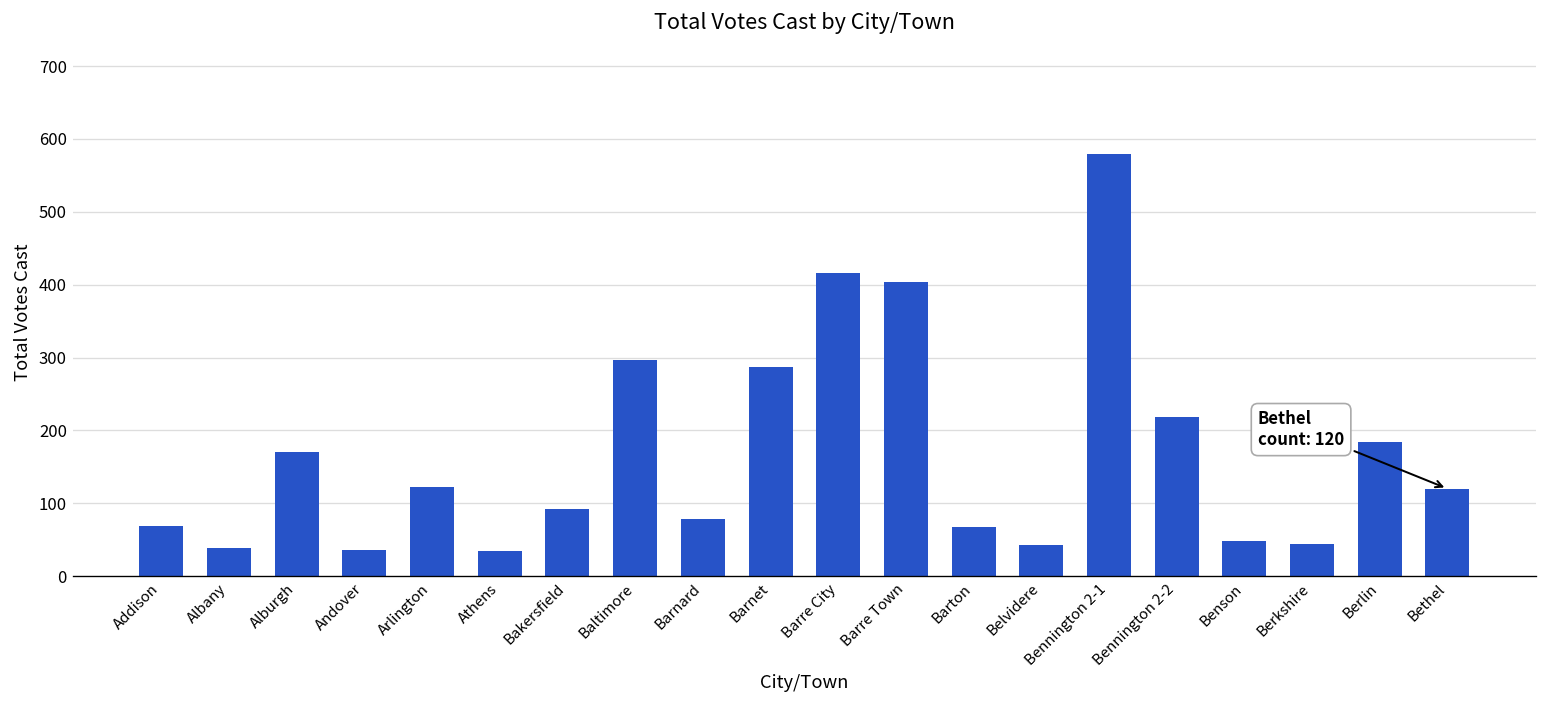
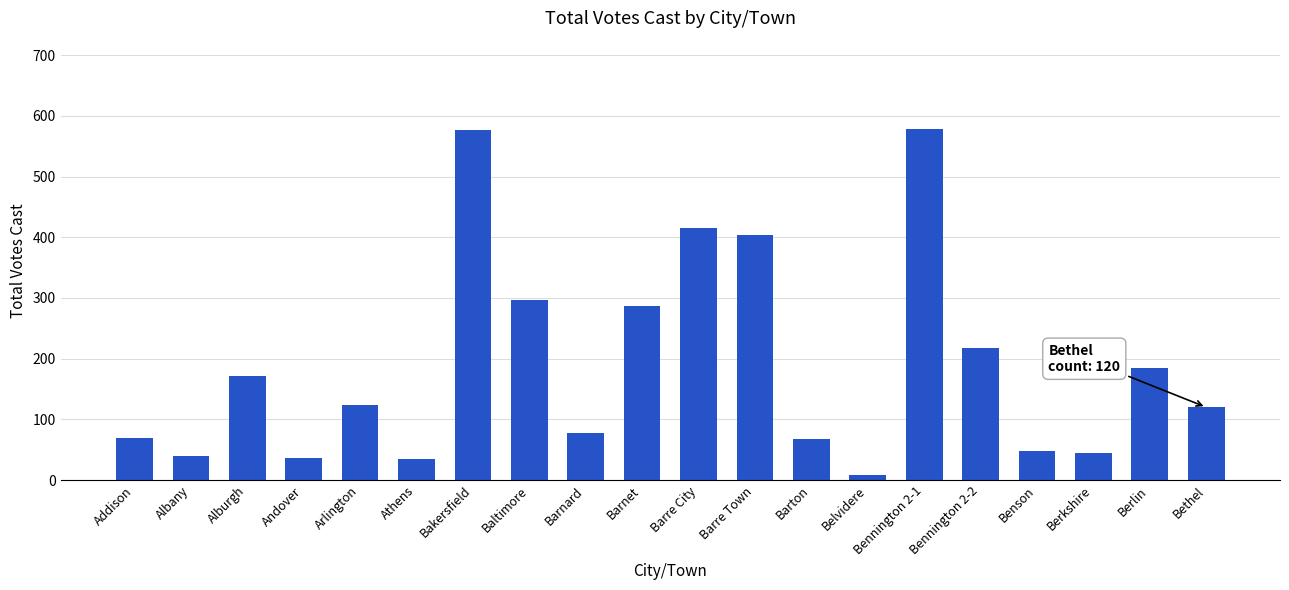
  {
    "Addison": 70,
    "Albany": 40,
    "Alburgh": 170,
    "Andover": 40,
    "Arlington": 120,
    "Athens": 40,
-   "Bakersfield": 90,
+   "Bakersfield": 580,
    "Baltimore": 300,
    "Barnard": 80,
    "Barnet": 290,
    "Barre City": 420,
    "Barre Town": 400,
    "Barton": 70,
-   "Belvidere": 40,
+   "Belvidere": 10,
    "Bennington 2-1": 580,
    "Bennington 2-2": 220,
    "Benson": 50,
    "Berkshire": 40,
    "Bethel": 120
  }
